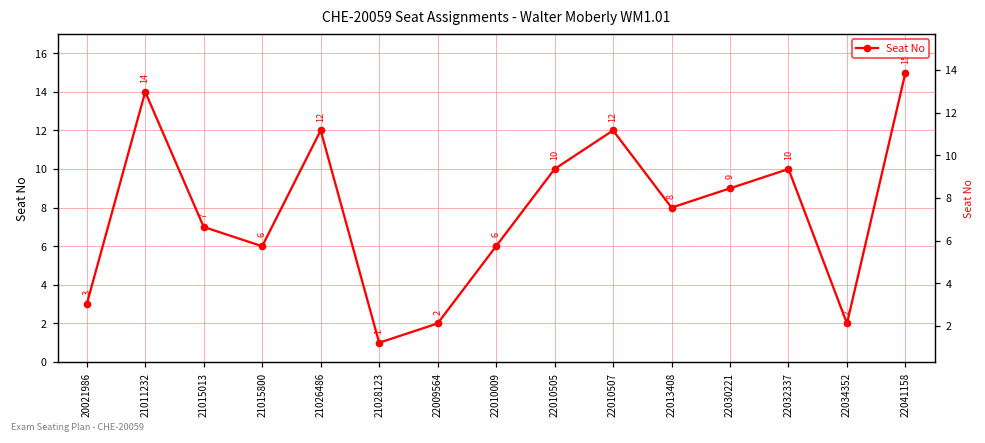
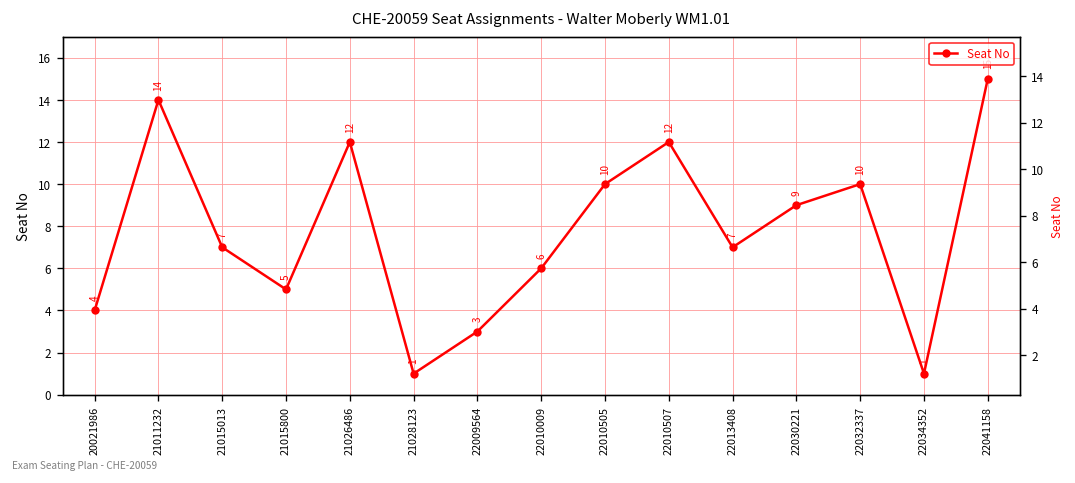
  {
-   "20021986": 3,
+   "20021986": 4,
    "21011232": 14,
    "21015013": 7,
-   "21015800": 6,
+   "21015800": 5,
    "21026486": 12,
    "21028123": 1,
-   "22009564": 2,
+   "22009564": 3,
    "22010009": 6,
    "22010505": 10,
    "22010507": 12,
-   "22013408": 8,
+   "22013408": 7,
    "22030221": 9,
    "22032337": 10,
-   "22034352": 2
+   "22034352": 1
  }
